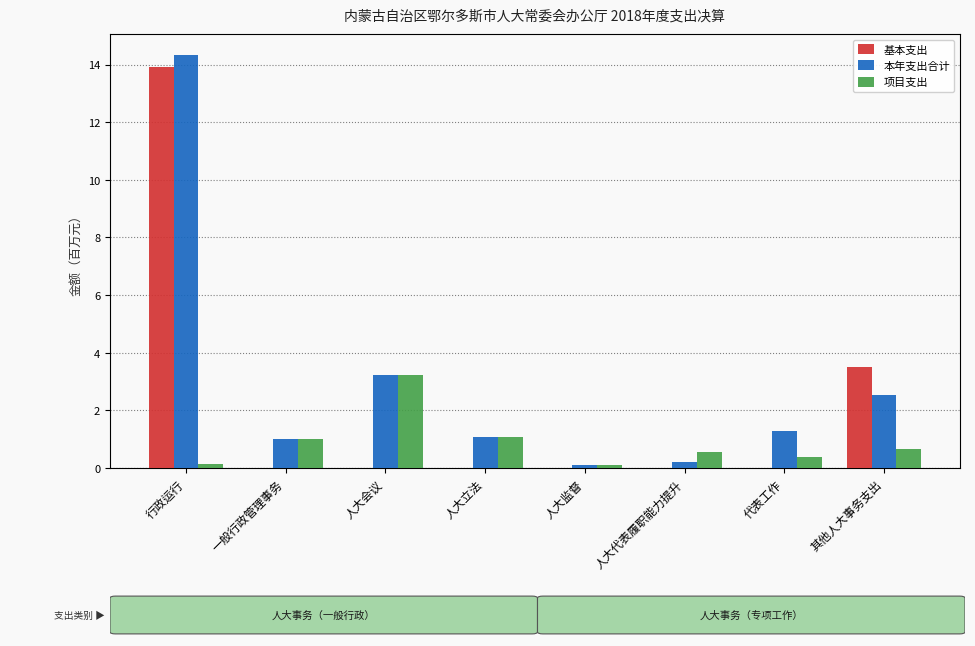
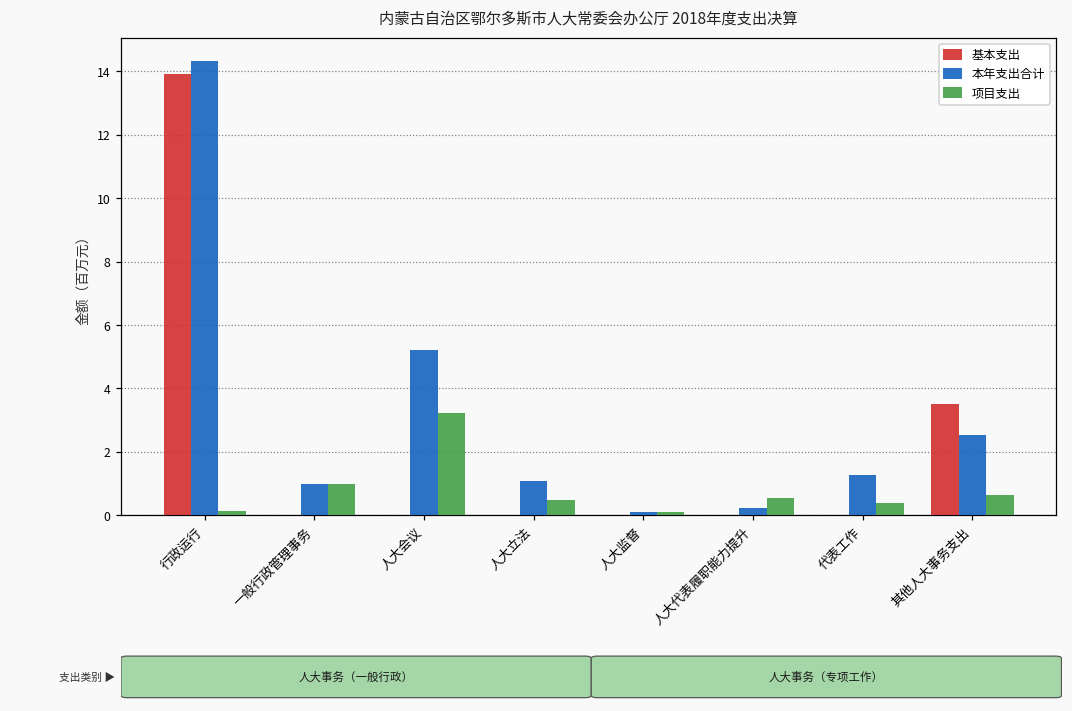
  {
    "基本支出": {
      "行政运行": 13.9,
      "一般行政管理事务": 0.0,
      "人大会议": 0.0,
      "人大立法": 0.0,
      "人大监督": 0.0,
      "人大代表履职能力提升": 0.0,
      "代表工作": 0.0,
      "其他人大事务支出": 3.5
    },
    "本年支出合计": {
      "行政运行": 14.3,
      "一般行政管理事务": 1.0,
-     "人大会议": 3.2,
+     "人大会议": 5.2,
      "人大立法": 1.1,
      "人大监督": 0.1,
      "人大代表履职能力提升": 0.2,
      "代表工作": 1.3,
      "其他人大事务支出": 2.5
    },
    "项目支出": {
      "行政运行": 0.1,
      "一般行政管理事务": 1.0,
      "人大会议": 3.2,
-     "人大立法": 1.1,
+     "人大立法": 0.5,
      "人大监督": 0.1,
      "人大代表履职能力提升": 0.5,
      "代表工作": 0.4,
      "其他人大事务支出": 0.6
    }
  }
